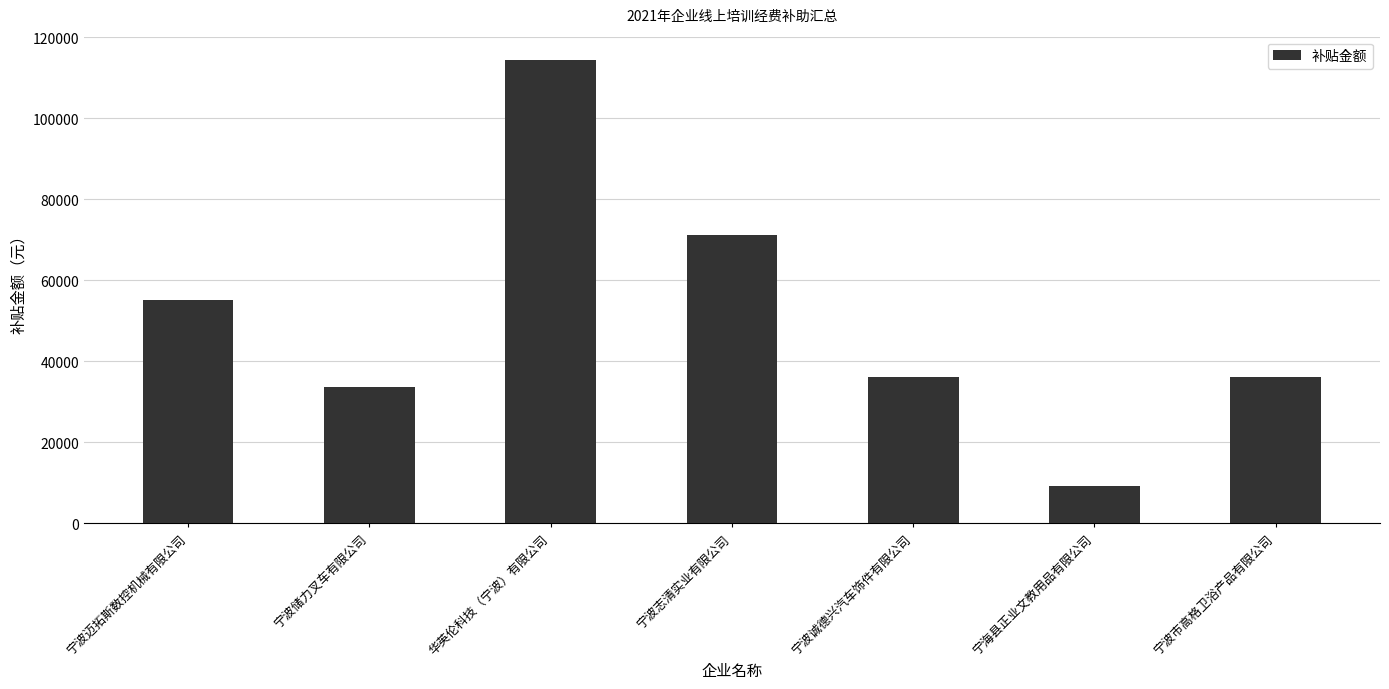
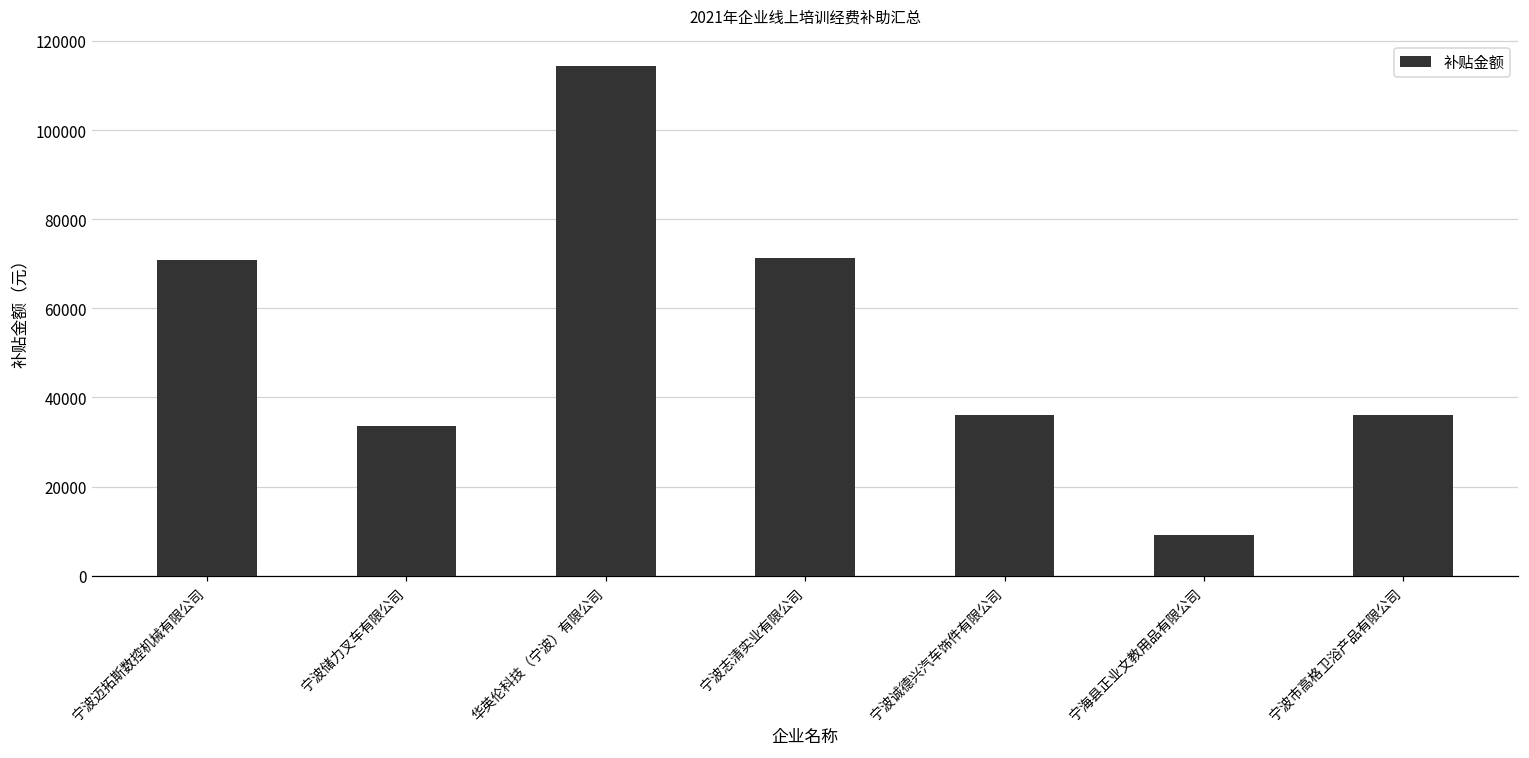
  {
-   "宁波迈拓斯数控机械有限公司": 55000,
+   "宁波迈拓斯数控机械有限公司": 71000,
    "宁波储力叉车有限公司": 34000,
    "华英伦科技（宁波）有限公司": 114000,
    "宁波志清实业有限公司": 71000,
    "宁波诚德兴汽车饰件有限公司": 36000,
    "宁海县正业文教用品有限公司": 9000,
    "宁波市高格卫浴产品有限公司": 36000
  }
